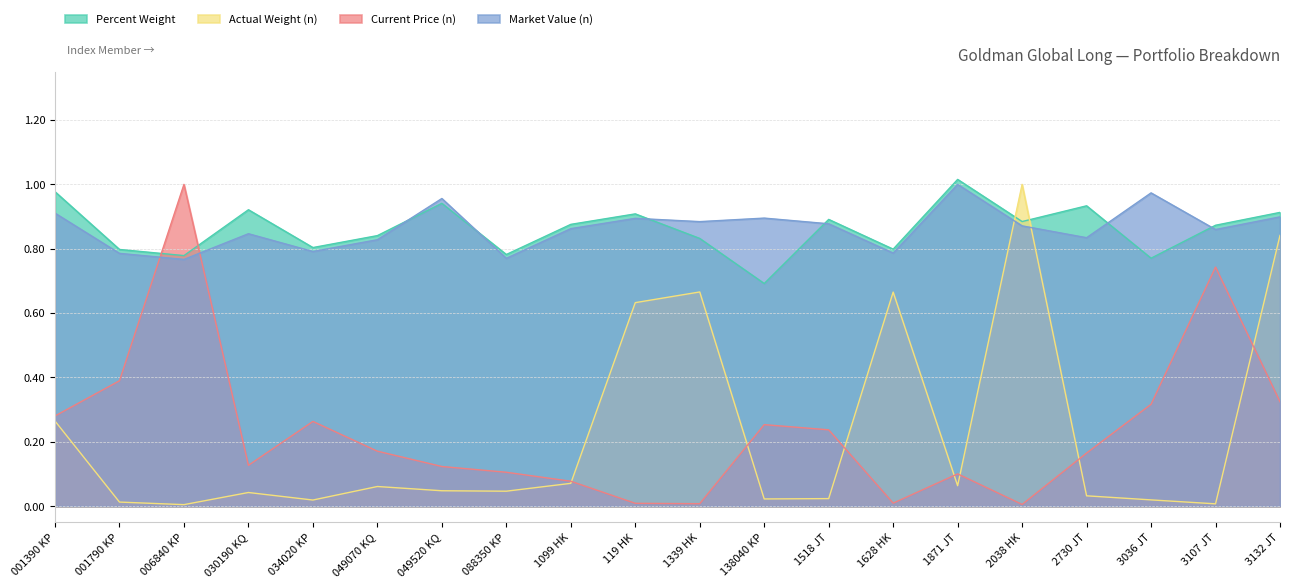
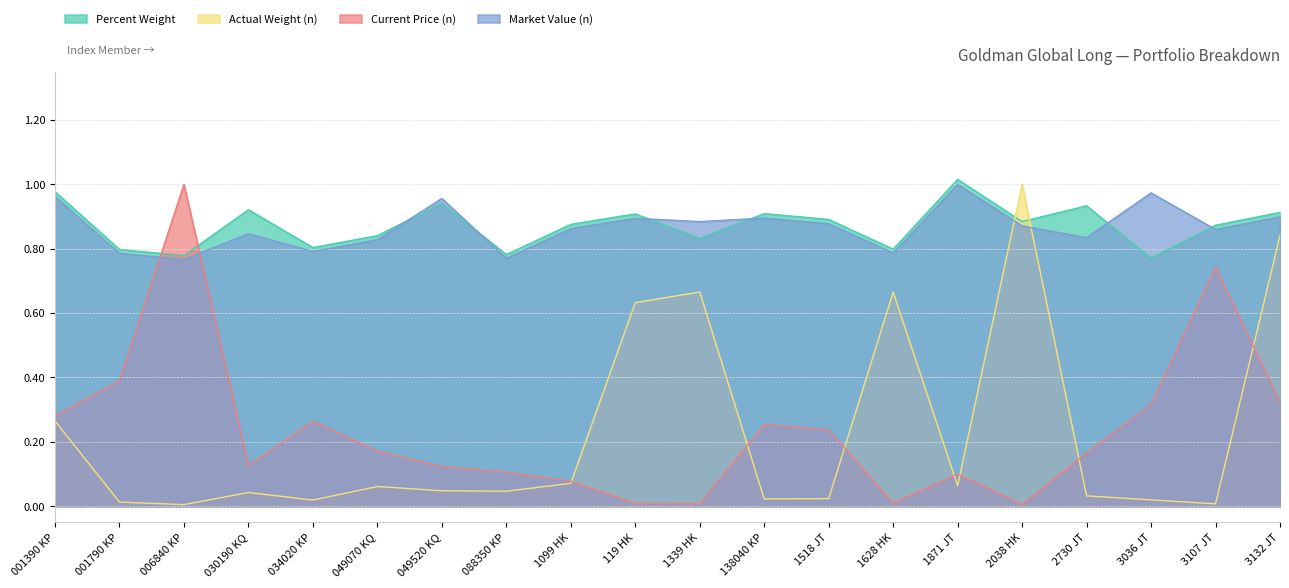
  {
    "Percent Weight": {
      "001390 KP": 0.98,
      "001790 KP": 0.80,
      "006840 KP": 0.78,
      "030190 KQ": 0.92,
      "034020 KP": 0.80,
      "049070 KQ": 0.84,
      "049520 KQ": 0.94,
      "088350 KP": 0.78,
      "1099 HK": 0.88,
      "119 HK": 0.91,
      "1339 HK": 0.83,
-     "138040 KP": 0.69,
+     "138040 KP": 0.91,
      "1518 JT": 0.89,
      "1628 HK": 0.80,
      "1871 JT": 1.02,
      "2038 HK": 0.88,
      "2730 JT": 0.93,
      "3036 JT": 0.77,
      "3107 JT": 0.87,
      "3132 JT": 0.91
    },
    "Actual Weight (n)": {
      "001390 KP": 0.26,
      "001790 KP": 0.01,
      "006840 KP": 0.00,
      "030190 KQ": 0.04,
      "034020 KP": 0.02,
      "049070 KQ": 0.06,
      "049520 KQ": 0.05,
      "088350 KP": 0.05,
      "119 HK": 0.63,
      "1339 HK": 0.67,
      "138040 KP": 0.02,
      "1518 JT": 0.02,
      "1628 HK": 0.67,
      "1871 JT": 0.06,
      "2038 HK": 1.00,
      "2730 JT": 0.03,
      "3036 JT": 0.02,
      "3107 JT": 0.01,
      "3132 JT": 0.84
    },
    "Current Price (n)": {
      "001390 KP": 0.28,
      "001790 KP": 0.39,
      "006840 KP": 1.00,
      "030190 KQ": 0.13,
      "034020 KP": 0.26,
      "049070 KQ": 0.17,
      "049520 KQ": 0.12,
      "088350 KP": 0.11,
      "119 HK": 0.01,
      "1339 HK": 0.01,
      "138040 KP": 0.25,
      "1518 JT": 0.24,
      "1628 HK": 0.01,
      "1871 JT": 0.10,
      "2038 HK": 0.01,
      "2730 JT": 0.17,
      "3036 JT": 0.32,
      "3107 JT": 0.74,
      "3132 JT": 0.32
    },
    "Market Value (n)": {
-     "001390 KP": 0.91,
+     "001390 KP": 0.96,
      "001790 KP": 0.79,
      "006840 KP": 0.77,
      "030190 KQ": 0.85,
      "034020 KP": 0.79,
      "049070 KQ": 0.83,
      "049520 KQ": 0.96,
      "088350 KP": 0.77,
      "1099 HK": 0.86,
      "119 HK": 0.89,
      "1339 HK": 0.88,
      "138040 KP": 0.90,
      "1518 JT": 0.88,
      "1628 HK": 0.79,
      "1871 JT": 1.00,
      "2038 HK": 0.87,
      "2730 JT": 0.83,
      "3036 JT": 0.97,
      "3107 JT": 0.86,
      "3132 JT": 0.90
    }
  }
